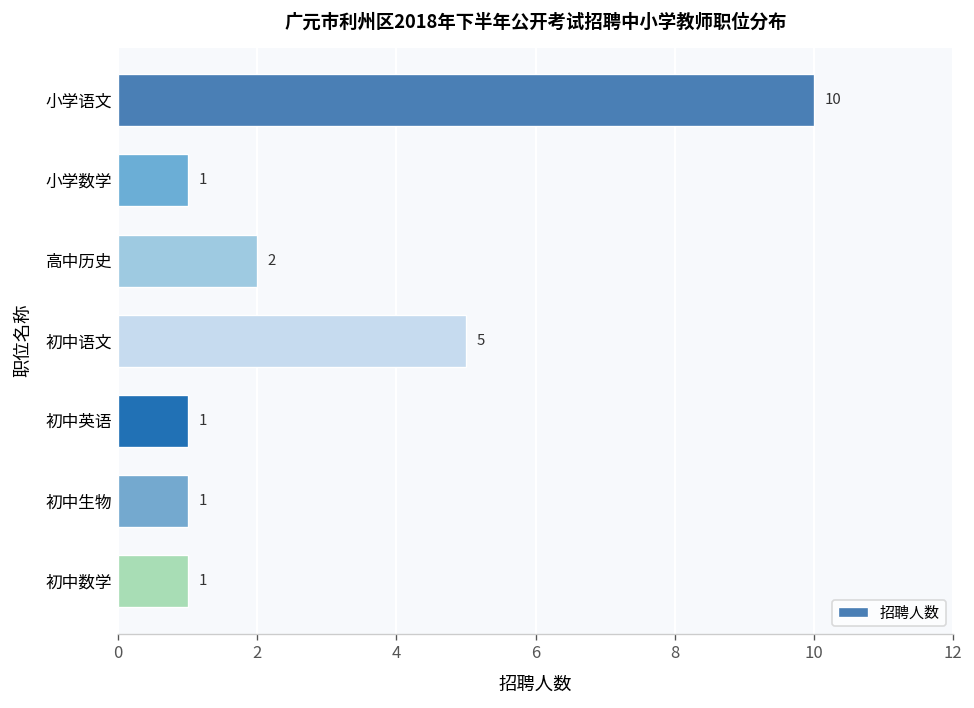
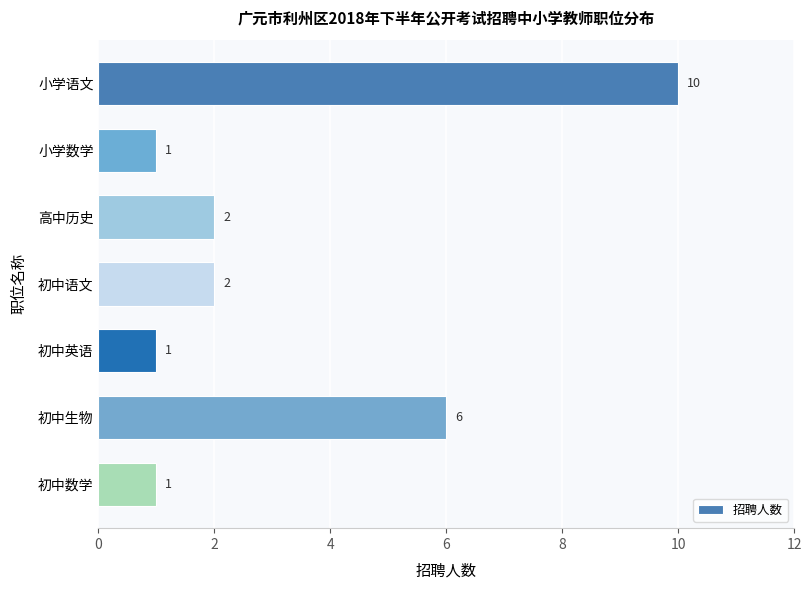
  {
    "小学语文": 10,
    "小学数学": 1,
    "高中历史": 2,
-   "初中语文": 5,
+   "初中语文": 2,
    "初中英语": 1,
-   "初中生物": 1,
+   "初中生物": 6,
    "初中数学": 1
  }
